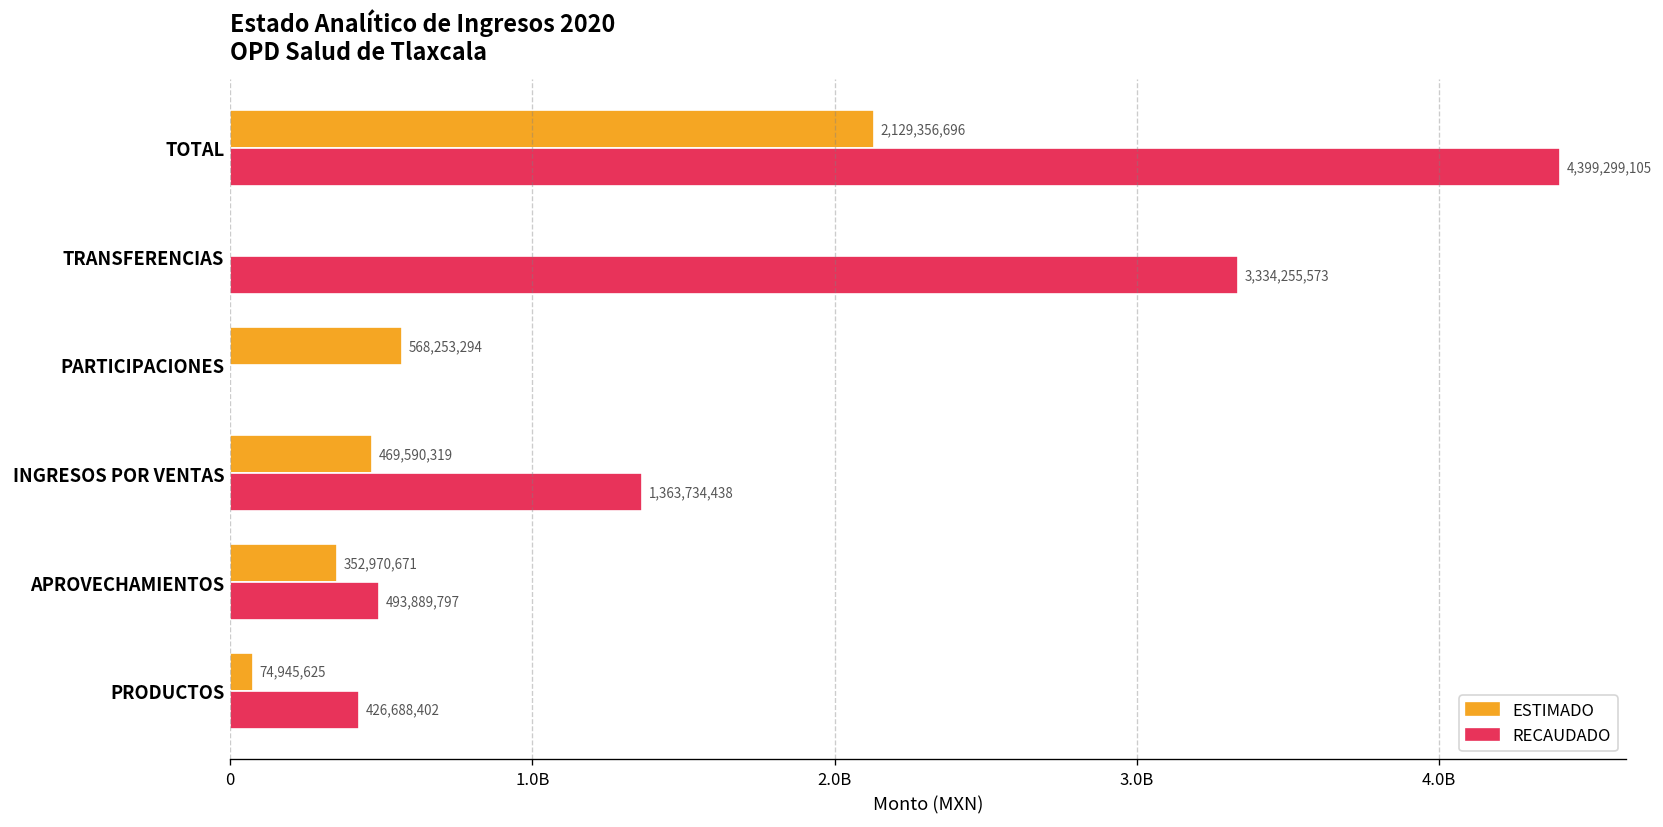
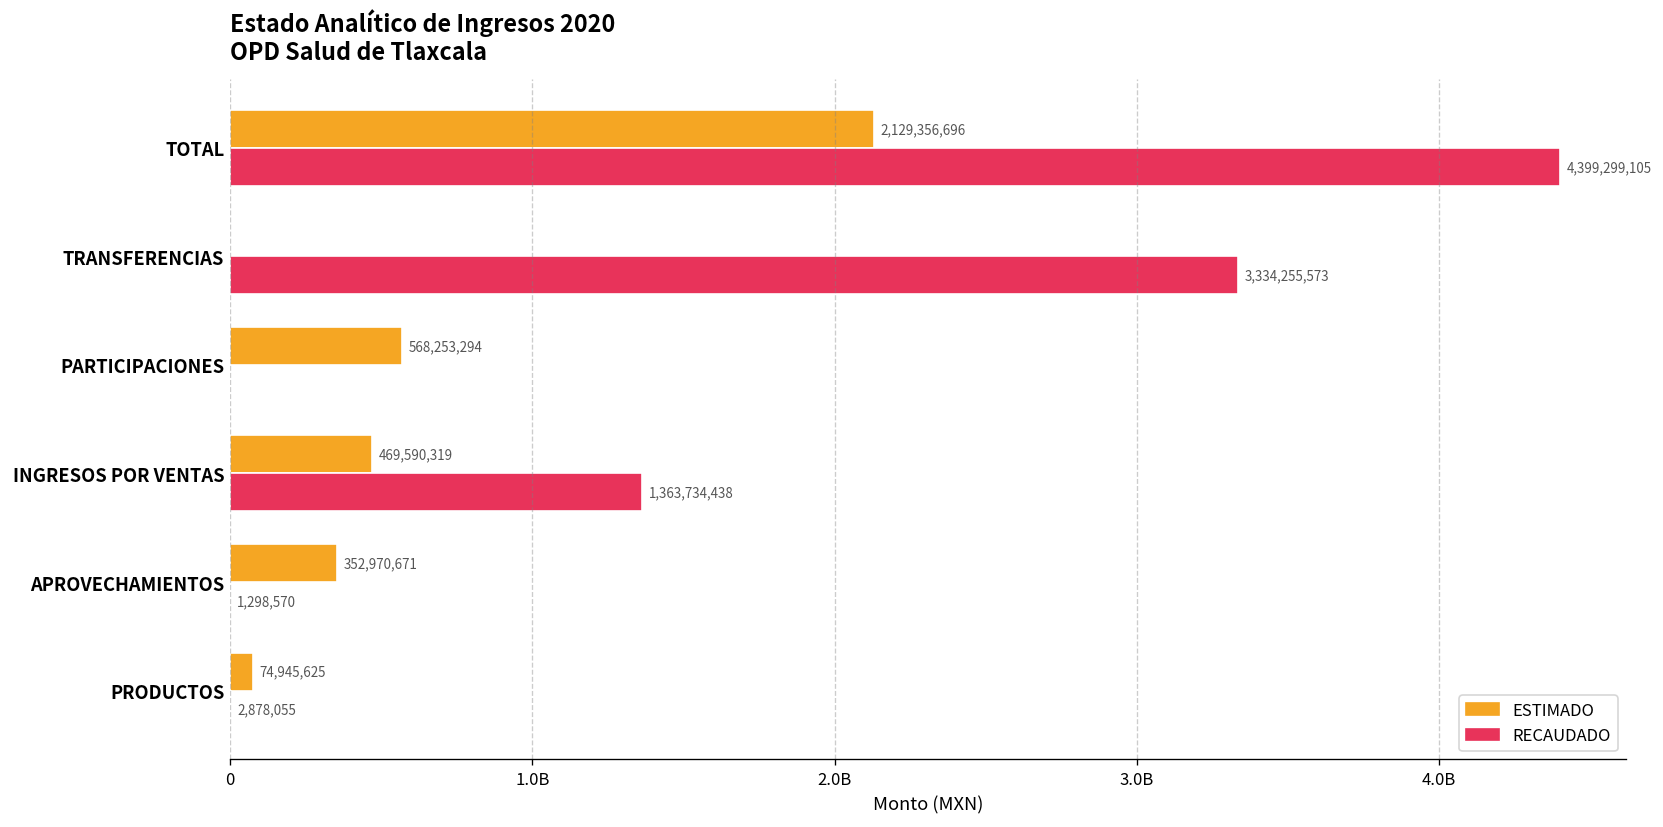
  {
    "ESTIMADO": {
      "TOTAL": "2,129,356,696",
      "PARTICIPACIONES": "568,253,294",
      "INGRESOS POR VENTAS": "469,590,319",
      "APROVECHAMIENTOS": "352,970,671",
      "PRODUCTOS": "74,945,625"
    },
    "RECAUDADO": {
      "TOTAL": "4,399,299,105",
      "TRANSFERENCIAS": "3,334,255,573",
      "INGRESOS POR VENTAS": "1,363,734,438",
-     "APROVECHAMIENTOS": "493,889,797",
-     "PRODUCTOS": "426,688,402"
+     "APROVECHAMIENTOS": "1,298,570",
+     "PRODUCTOS": "2,878,055"
    }
  }
